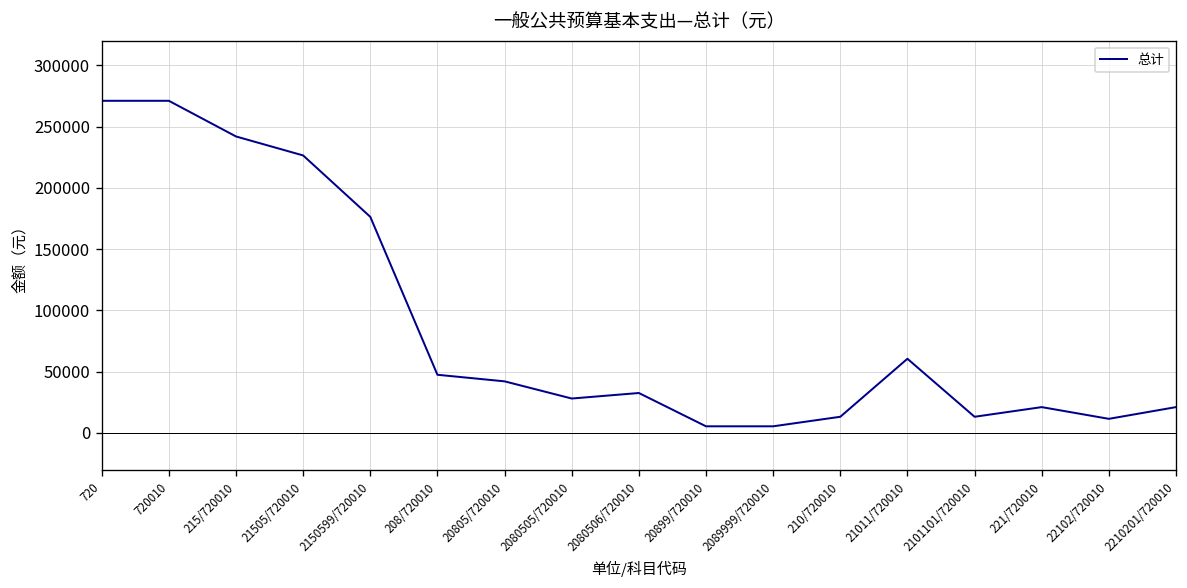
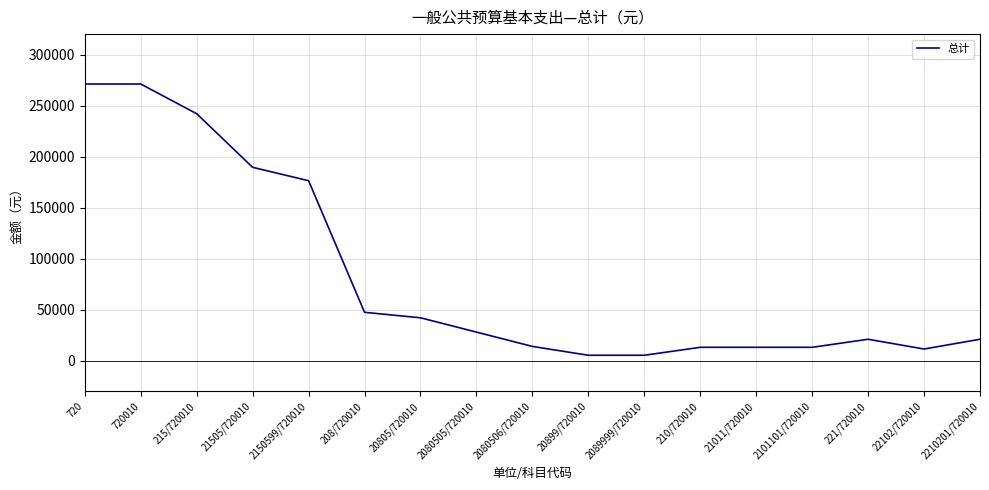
  {
    "720": 271000,
    "720010": 271000,
    "215/720010": 242000,
-   "21505/720010": 227000,
+   "21505/720010": 189000,
    "2150599/720010": 176000,
    "208/720010": 47000,
    "20805/720010": 42000,
    "2080505/720010": 28000,
-   "2080506/720010": 33000,
+   "2080506/720010": 14000,
    "20899/720010": 5000,
    "2089999/720010": 5000,
    "210/720010": 13000,
-   "21011/720010": 61000,
+   "21011/720010": 13000,
    "2101101/720010": 13000,
    "221/720010": 21000,
    "22102/720010": 11000,
    "2210201/720010": 21000
  }
